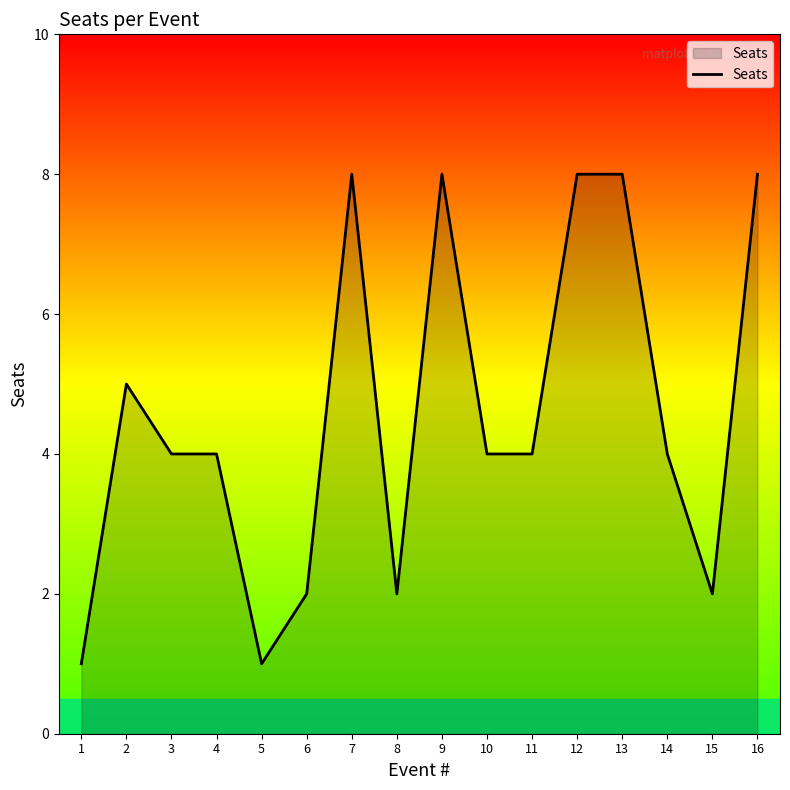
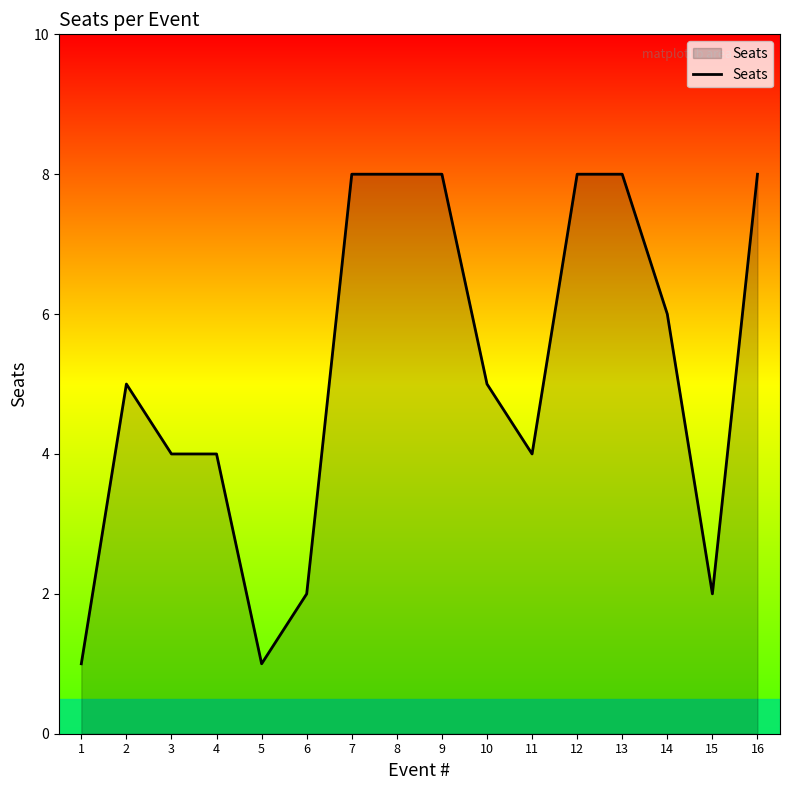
  {
    "1": 1,
    "2": 5,
    "3": 4,
    "4": 4,
    "5": 1,
    "6": 2,
    "7": 8,
-   "8": 2,
+   "8": 8,
    "9": 8,
-   "10": 4,
+   "10": 5,
    "11": 4,
    "12": 8,
    "13": 8,
-   "14": 4,
+   "14": 6,
    "15": 2,
    "16": 8
  }
